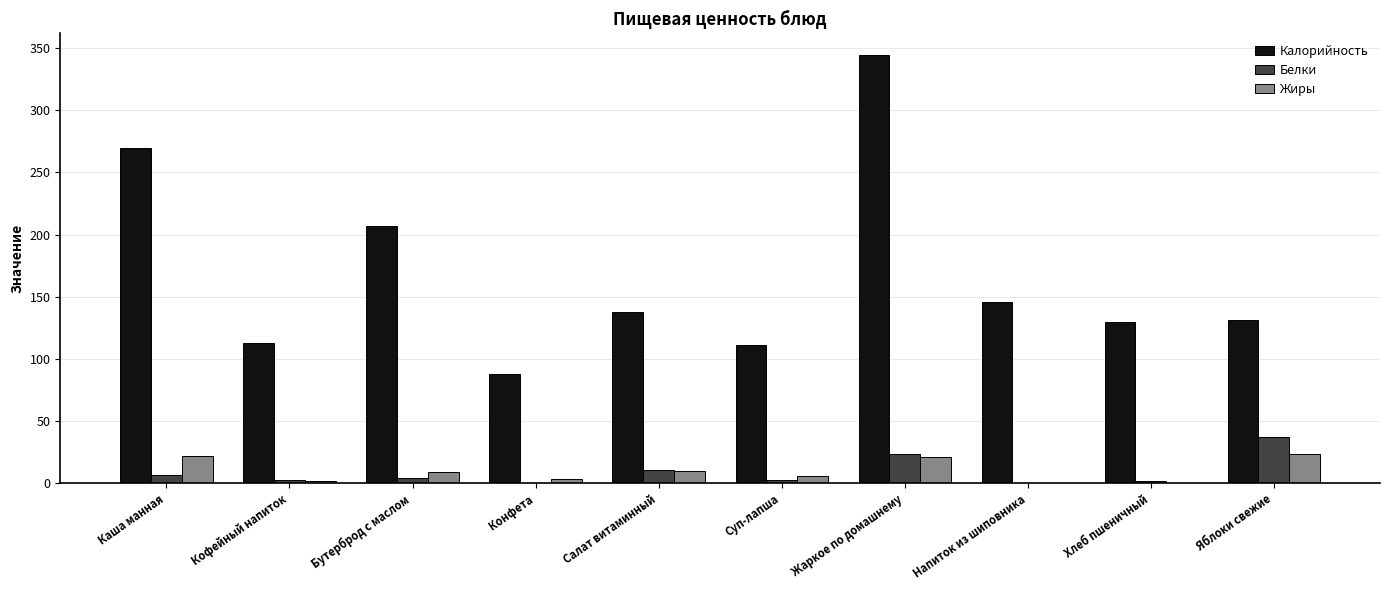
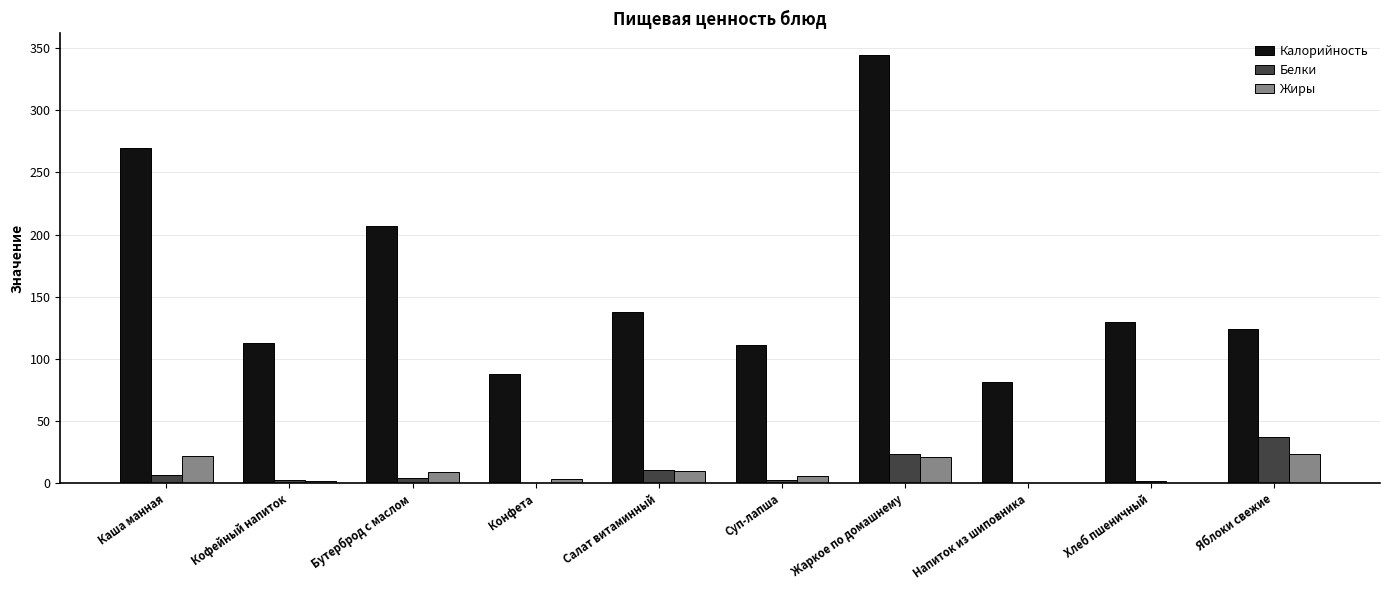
  {
    "Калорийность": {
      "Каша манная": 269,
      "Кофейный напиток": 113,
      "Бутерброд с маслом": 207,
      "Конфета": 88,
      "Салат витаминный": 138,
      "Суп-лапша": 111,
      "Жаркое по домашнему": 344,
-     "Напиток из шиповника": 146,
+     "Напиток из шиповника": 81,
      "Хлеб пшеничный": 130,
-     "Яблоки свежие": 132
+     "Яблоки свежие": 124
    },
    "Белки": {
      "Каша манная": 6,
      "Кофейный напиток": 3,
      "Бутерброд с маслом": 4,
      "Салат витаминный": 10,
      "Суп-лапша": 3,
      "Жаркое по домашнему": 23,
      "Яблоки свежие": 38
    },
    "Жиры": {
      "Каша манная": 22,
      "Бутерброд с маслом": 9,
      "Конфета": 3,
      "Салат витаминный": 10,
      "Суп-лапша": 6,
      "Жаркое по домашнему": 21,
      "Напиток из шиповника": 0,
      "Яблоки свежие": 24
    }
  }
